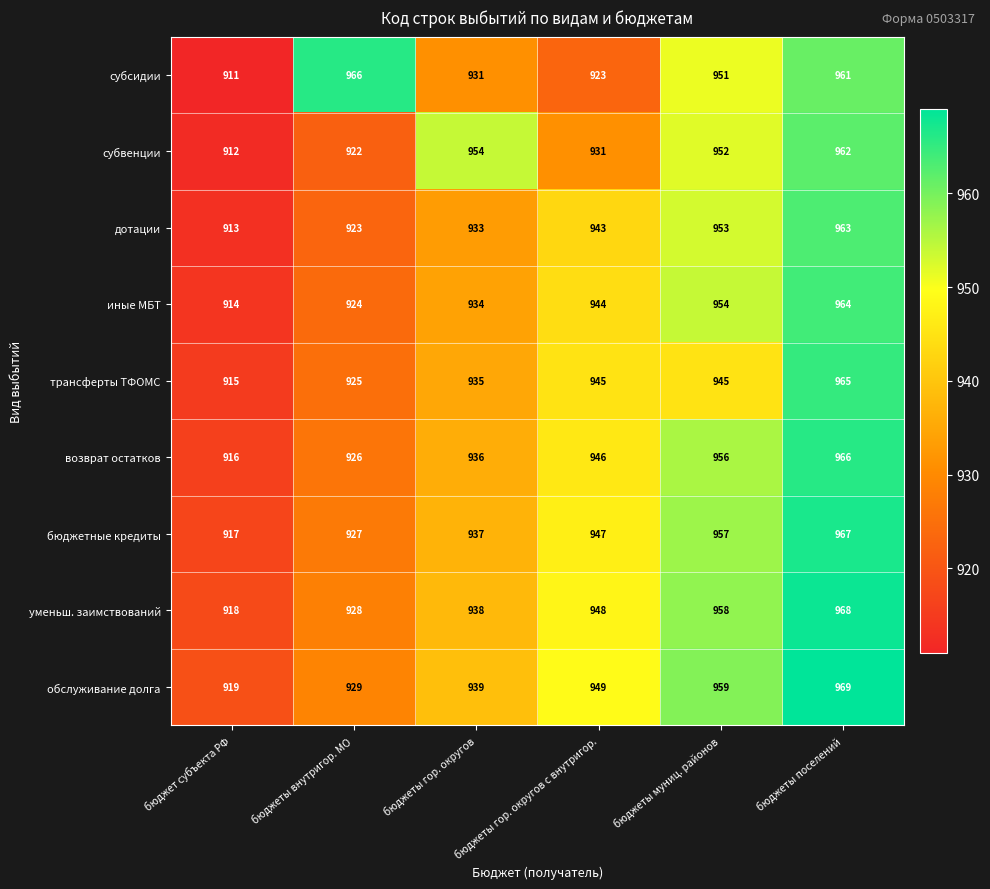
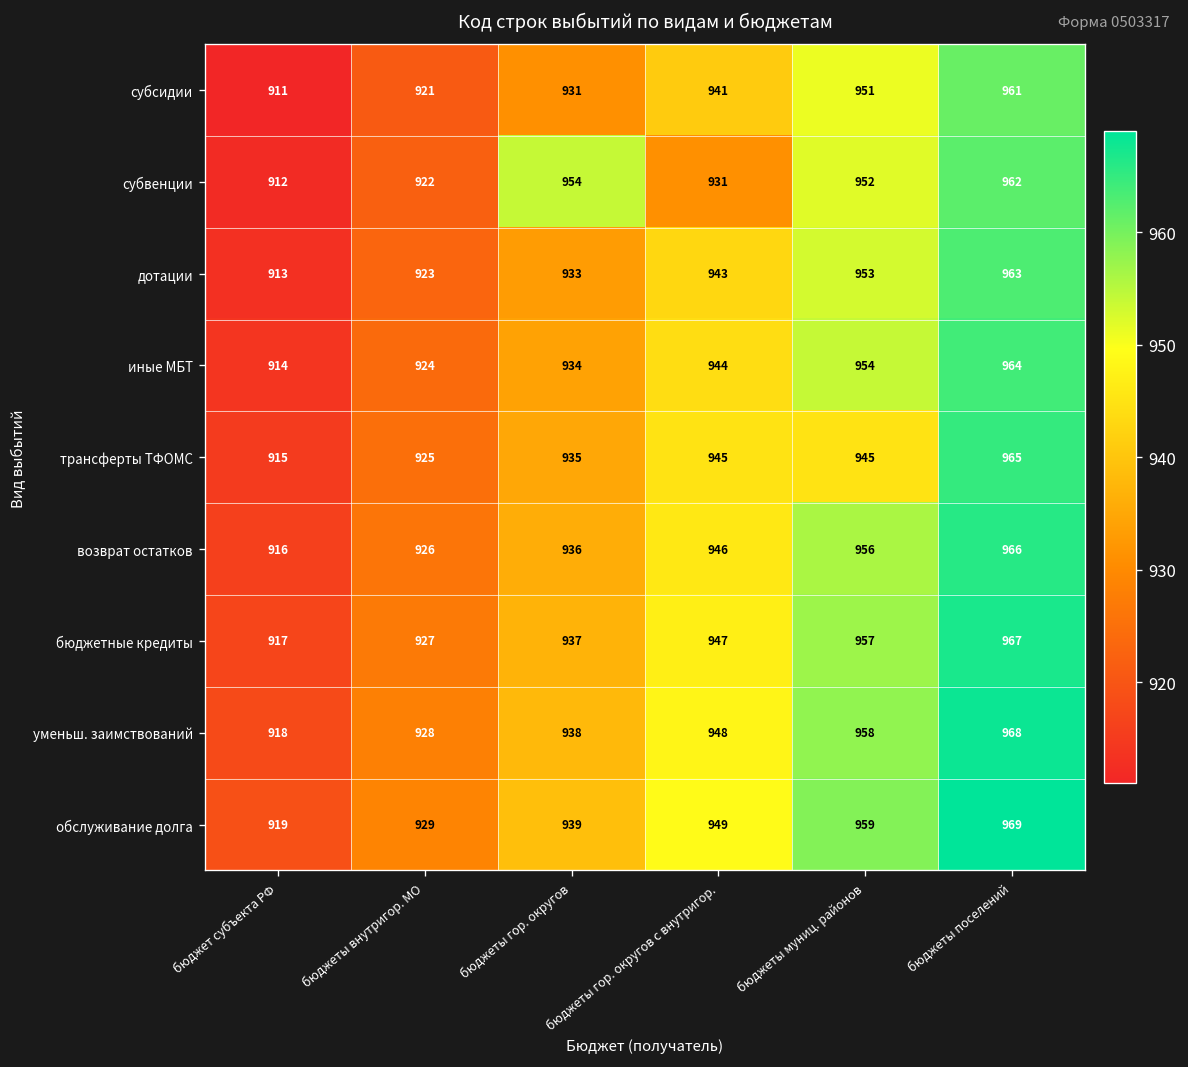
  {
    "субсидии": {
      "бюджет субъекта РФ": 911,
-     "бюджеты внутригор. МО": 966,
+     "бюджеты внутригор. МО": 921,
      "бюджеты гор. округов": 931,
-     "бюджеты гор. округов с внутригор.": 923,
+     "бюджеты гор. округов с внутригор.": 941,
      "бюджеты муниц. районов": 951,
      "бюджеты поселений": 961
    },
    "субвенции": {
      "бюджет субъекта РФ": 912,
      "бюджеты внутригор. МО": 922,
      "бюджеты гор. округов": 954,
      "бюджеты гор. округов с внутригор.": 931,
      "бюджеты муниц. районов": 952,
      "бюджеты поселений": 962
    },
    "дотации": {
      "бюджет субъекта РФ": 913,
      "бюджеты внутригор. МО": 923,
      "бюджеты гор. округов": 933,
      "бюджеты гор. округов с внутригор.": 943,
      "бюджеты муниц. районов": 953,
      "бюджеты поселений": 963
    },
    "иные МБТ": {
      "бюджет субъекта РФ": 914,
      "бюджеты внутригор. МО": 924,
      "бюджеты гор. округов": 934,
      "бюджеты гор. округов с внутригор.": 944,
      "бюджеты муниц. районов": 954,
      "бюджеты поселений": 964
    },
    "трансферты ТФОМС": {
      "бюджет субъекта РФ": 915,
      "бюджеты внутригор. МО": 925,
      "бюджеты гор. округов": 935,
      "бюджеты гор. округов с внутригор.": 945,
      "бюджеты муниц. районов": 945,
      "бюджеты поселений": 965
    },
    "возврат остатков": {
      "бюджет субъекта РФ": 916,
      "бюджеты внутригор. МО": 926,
      "бюджеты гор. округов": 936,
      "бюджеты гор. округов с внутригор.": 946,
      "бюджеты муниц. районов": 956,
      "бюджеты поселений": 966
    },
    "бюджетные кредиты": {
      "бюджет субъекта РФ": 917,
      "бюджеты внутригор. МО": 927,
      "бюджеты гор. округов": 937,
      "бюджеты гор. округов с внутригор.": 947,
      "бюджеты муниц. районов": 957,
      "бюджеты поселений": 967
    },
    "уменьш. заимствований": {
      "бюджет субъекта РФ": 918,
      "бюджеты внутригор. МО": 928,
      "бюджеты гор. округов": 938,
      "бюджеты гор. округов с внутригор.": 948,
      "бюджеты муниц. районов": 958,
      "бюджеты поселений": 968
    },
    "обслуживание долга": {
      "бюджет субъекта РФ": 919,
      "бюджеты внутригор. МО": 929,
      "бюджеты гор. округов": 939,
      "бюджеты гор. округов с внутригор.": 949,
      "бюджеты муниц. районов": 959,
      "бюджеты поселений": 969
    }
  }
